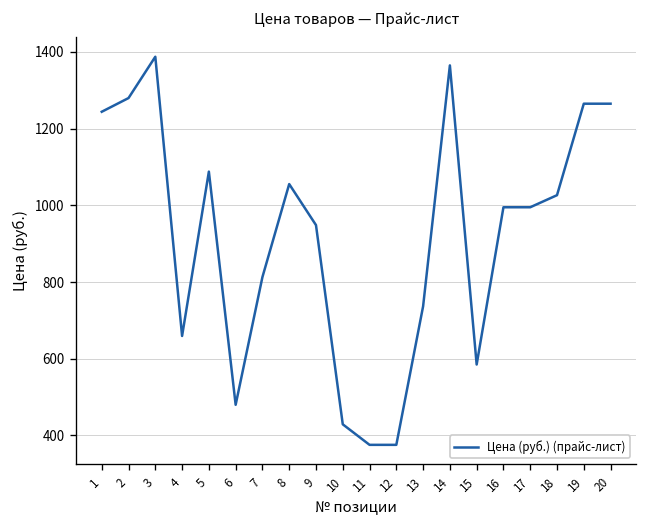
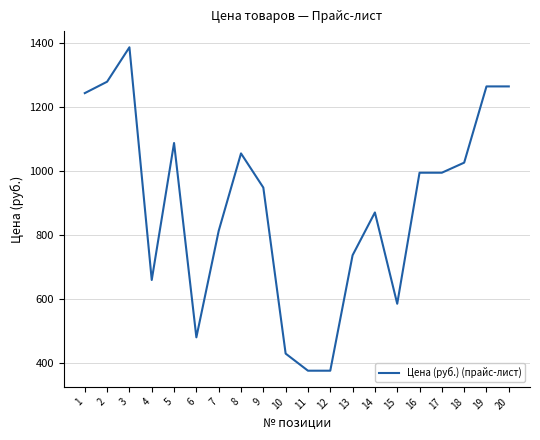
  {
    "1": 1240,
    "2": 1280,
    "3": 1390,
    "4": 660,
    "5": 1090,
    "6": 480,
    "7": 810,
    "8": 1060,
    "9": 950,
    "10": 430,
    "11": 380,
    "12": 380,
    "13": 740,
-   "14": 1360,
+   "14": 870,
    "15": 590,
    "16": 1000,
    "17": 1000,
    "18": 1030,
    "19": 1270,
    "20": 1270
  }
